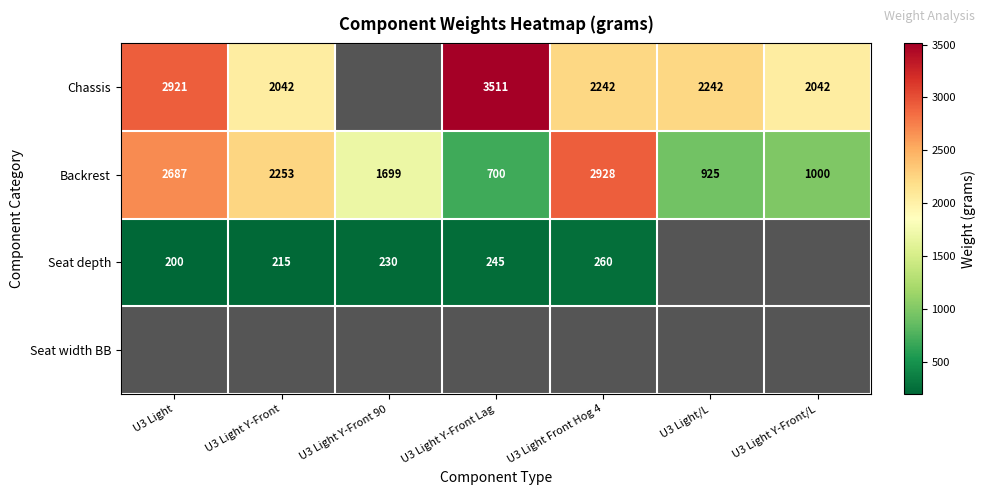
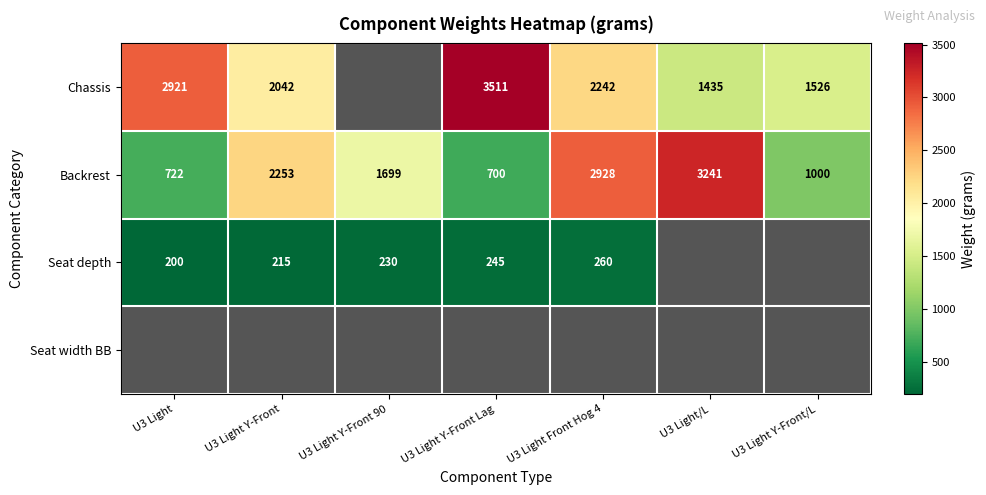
  {
    "Chassis": {
      "U3 Light": 2921,
      "U3 Light Y-Front": 2042,
      "U3 Light Y-Front Lag": 3511,
      "U3 Light Front Hog 4": 2242,
-     "U3 Light/L": 2242,
-     "U3 Light Y-Front/L": 2042
+     "U3 Light/L": 1435,
+     "U3 Light Y-Front/L": 1526
    },
    "Backrest": {
-     "U3 Light": 2687,
+     "U3 Light": 722,
      "U3 Light Y-Front": 2253,
      "U3 Light Y-Front 90": 1699,
      "U3 Light Y-Front Lag": 700,
      "U3 Light Front Hog 4": 2928,
-     "U3 Light/L": 925,
+     "U3 Light/L": 3241,
      "U3 Light Y-Front/L": 1000
    },
    "Seat depth": {
      "U3 Light": 200,
      "U3 Light Y-Front": 215,
      "U3 Light Y-Front 90": 230,
      "U3 Light Y-Front Lag": 245,
      "U3 Light Front Hog 4": 260
    }
  }
